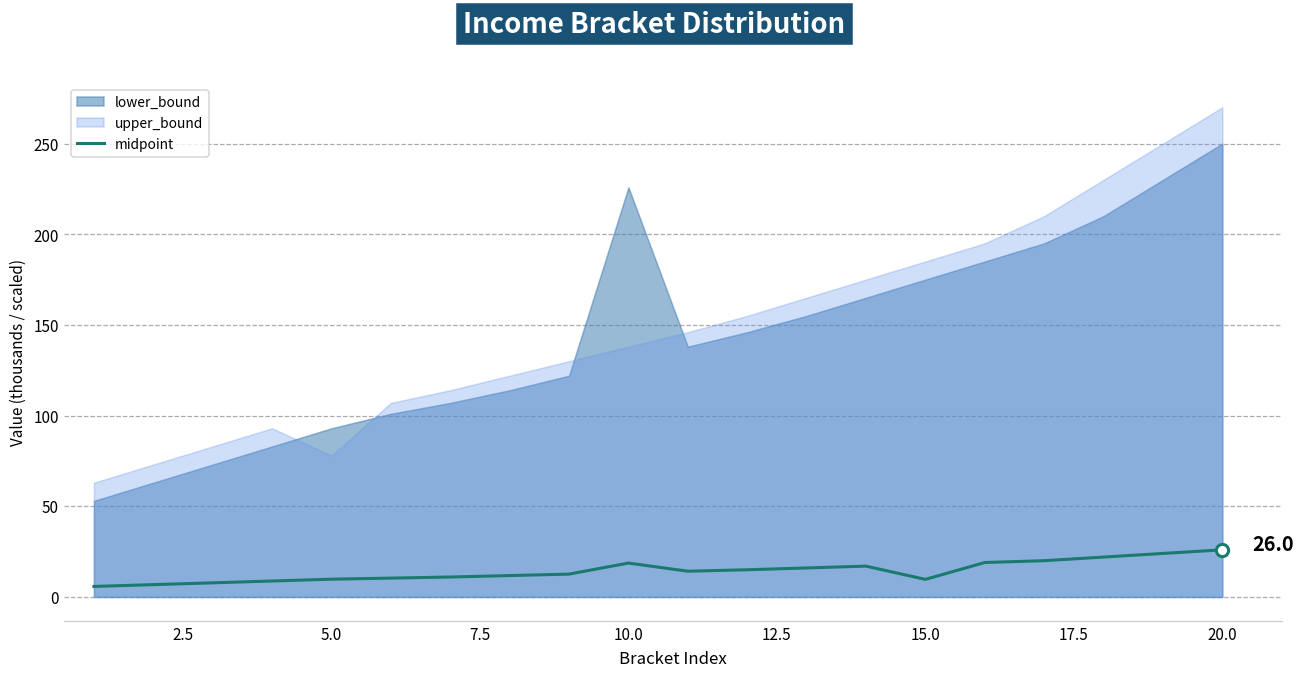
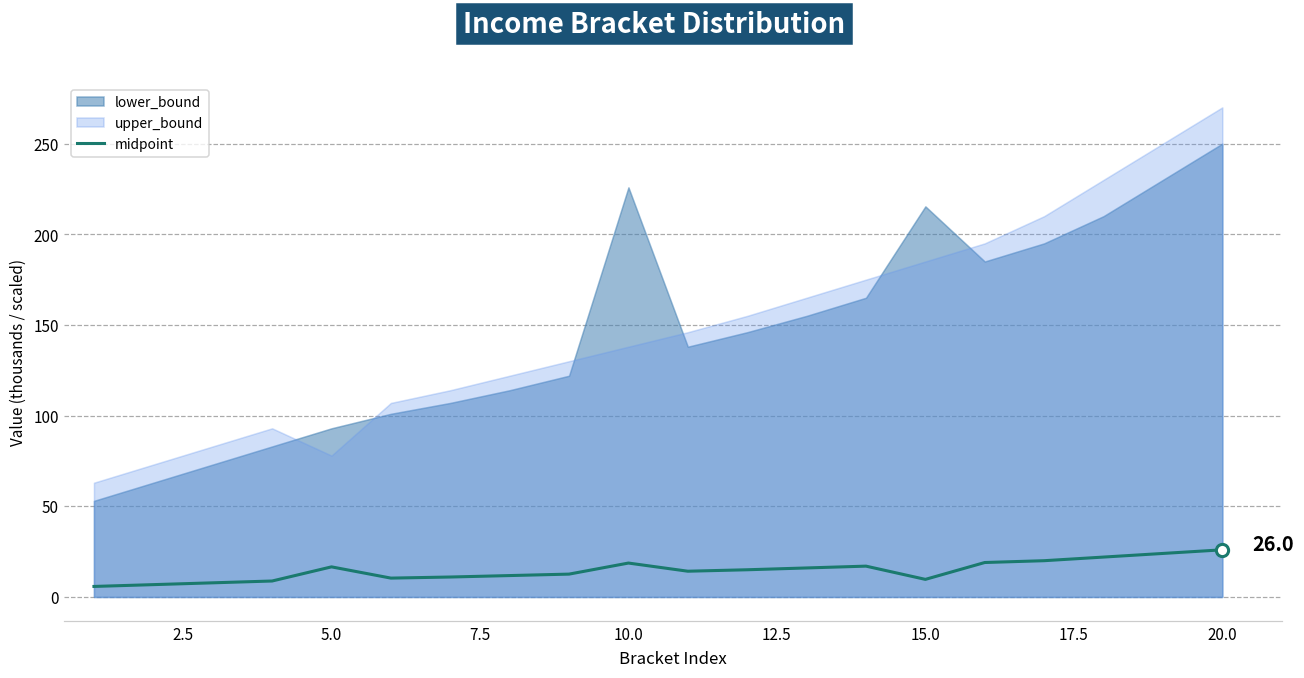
  {
    "midpoint": {
-     "5.0": 10,
+     "5.0": 17,
      "10.0": 19,
      "15.0": 10
    },
    "lower_bound": {
      "5.0": 93,
      "10.0": 226,
-     "15.0": 175,
+     "15.0": 215,
      "20.0": 250
    },
    "upper_bound": {
      "5.0": 78,
      "10.0": 138,
      "15.0": 185,
      "20.0": 270
    }
  }
